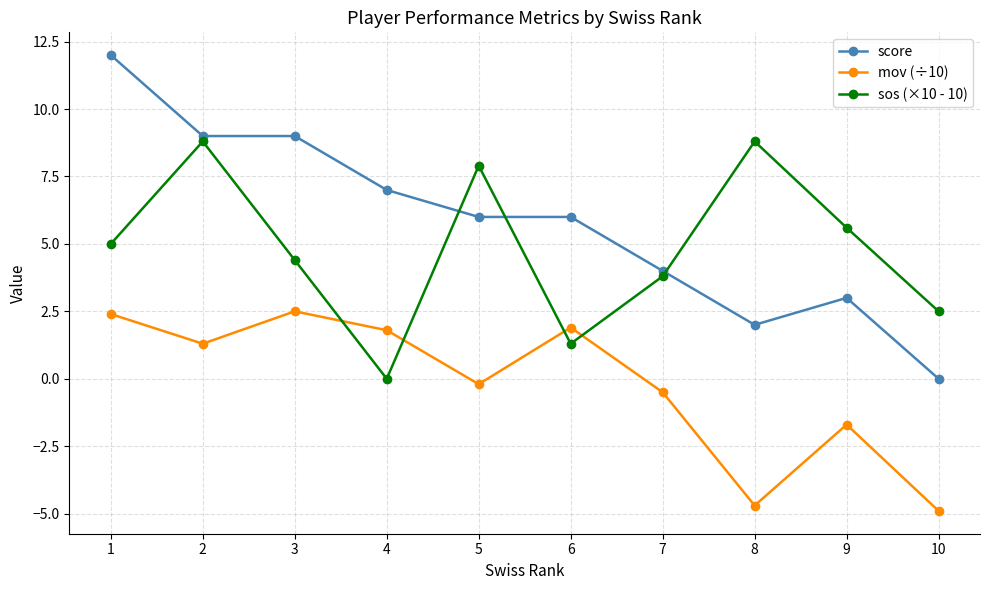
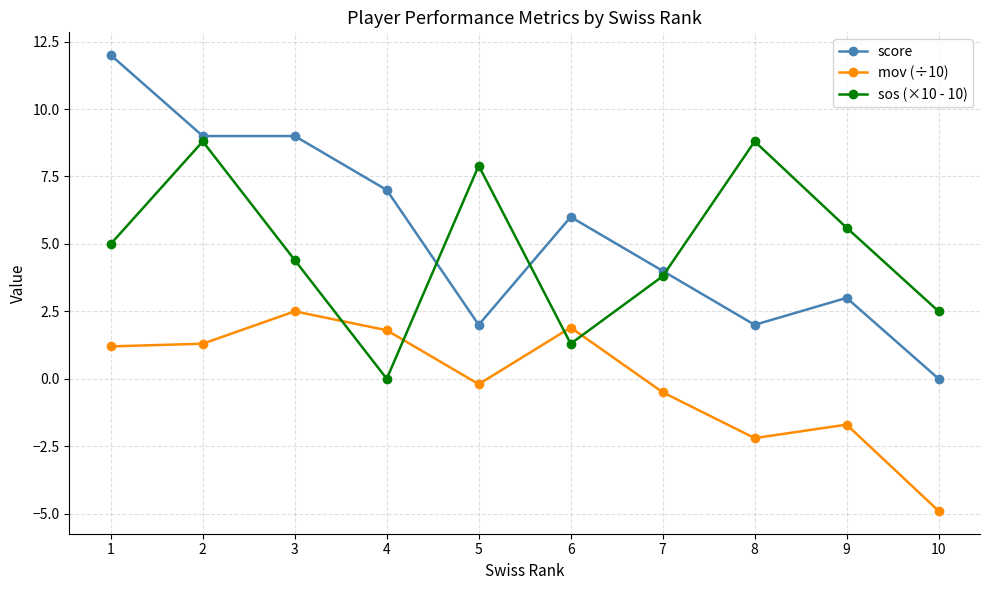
  {
    "score": {
      "1": 12,
      "2": 9,
      "3": 9,
      "4": 7,
-     "5": 6,
+     "5": 2,
      "6": 6,
      "7": 4,
      "8": 2,
      "9": 3,
      "10": 0
    },
    "mov (÷10)": {
-     "1": 2.4,
+     "1": 1.2,
      "2": 1.3,
      "3": 2.5,
      "4": 1.8,
      "5": -0.2,
      "6": 1.9,
      "7": -0.5,
-     "8": -4.7,
+     "8": -2.2,
      "9": -1.7,
      "10": -4.9
    },
    "sos (×10 - 10)": {
      "1": 5.0,
      "2": 8.8,
      "3": 4.4,
      "4": 0.0,
      "5": 7.9,
      "6": 1.3,
      "7": 3.8,
      "8": 8.8,
      "9": 5.6,
      "10": 2.5
    }
  }
